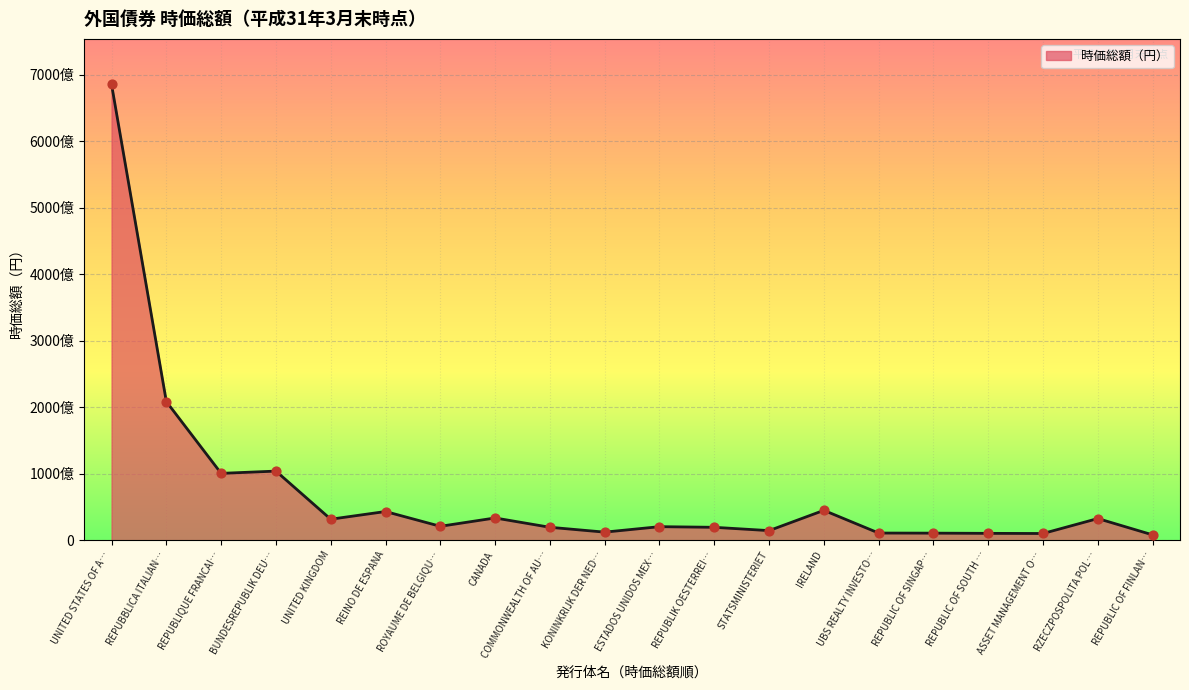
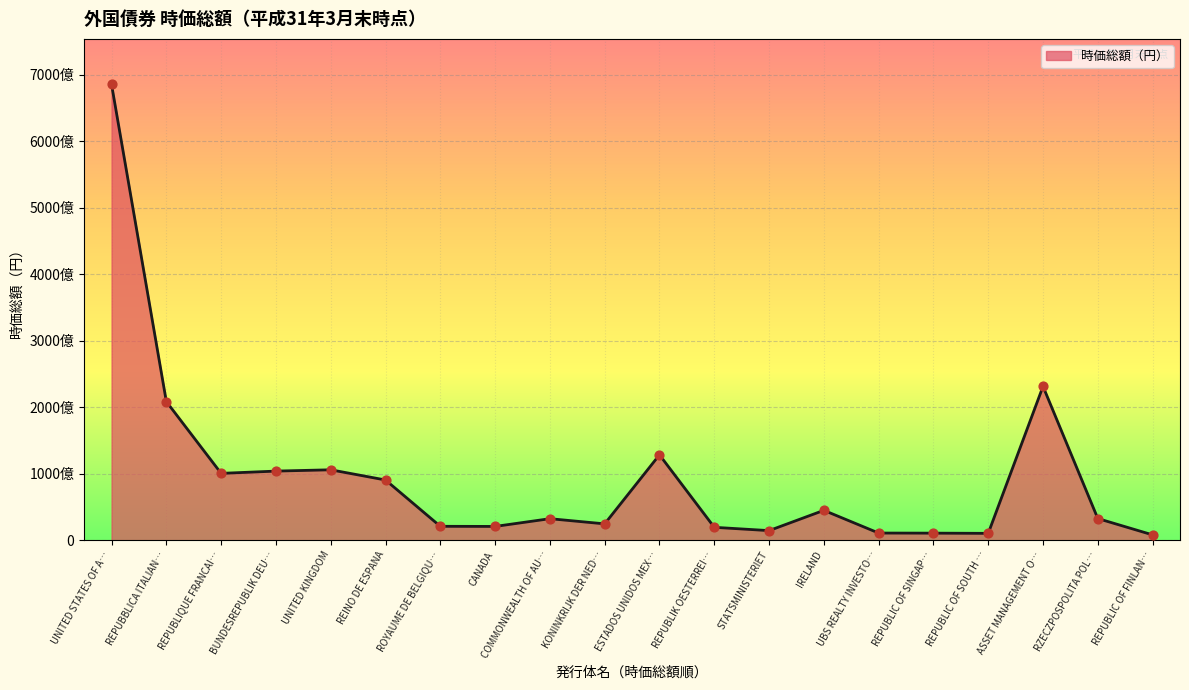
  {
    "UNITED STATES OF A…": "6900億",
    "REPUBBLICA ITALIAN…": "2100億",
    "REPUBLIQUE FRANCAI…": "1000億",
    "BUNDESREPUBLIK DEU…": "1000億",
-   "UNITED KINGDOM": "300億",
-   "REINO DE ESPANA": "400億",
+   "UNITED KINGDOM": "1100億",
+   "REINO DE ESPANA": "900億",
    "ROYAUME DE BELGIQU…": "200億",
-   "CANADA": "300億",
-   "COMMONWEALTH OF AU…": "200億",
-   "KONINKRIJK DER NED…": "100億",
-   "ESTADOS UNIDOS MEX…": "200億",
+   "CANADA": "200億",
+   "COMMONWEALTH OF AU…": "300億",
+   "KONINKRIJK DER NED…": "200億",
+   "ESTADOS UNIDOS MEX…": "1300億",
    "REPUBLIK OESTERREI…": "200億",
    "STATSMINISTERIET": "100億",
    "IRELAND": "400億",
    "UBS REALTY INVESTO…": "100億",
    "REPUBLIC OF SINGAP…": "100億",
    "REPUBLIC OF SOUTH …": "100億",
-   "ASSET MANAGEMENT O…": "100億",
+   "ASSET MANAGEMENT O…": "2300億",
    "RZECZPOSPOLITA POL…": "300億",
    "REPUBLIC OF FINLAN…": "100億"
  }
